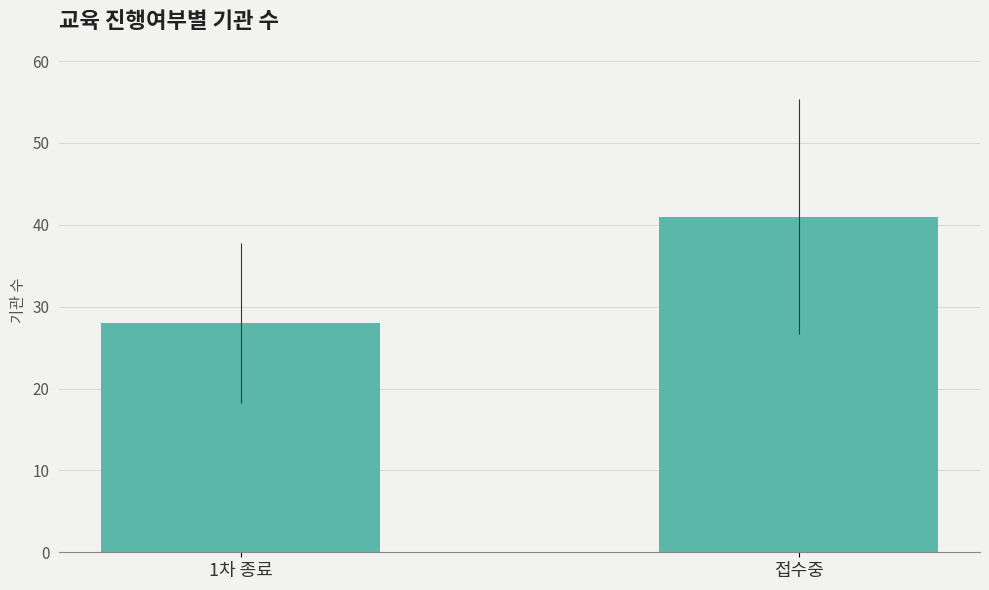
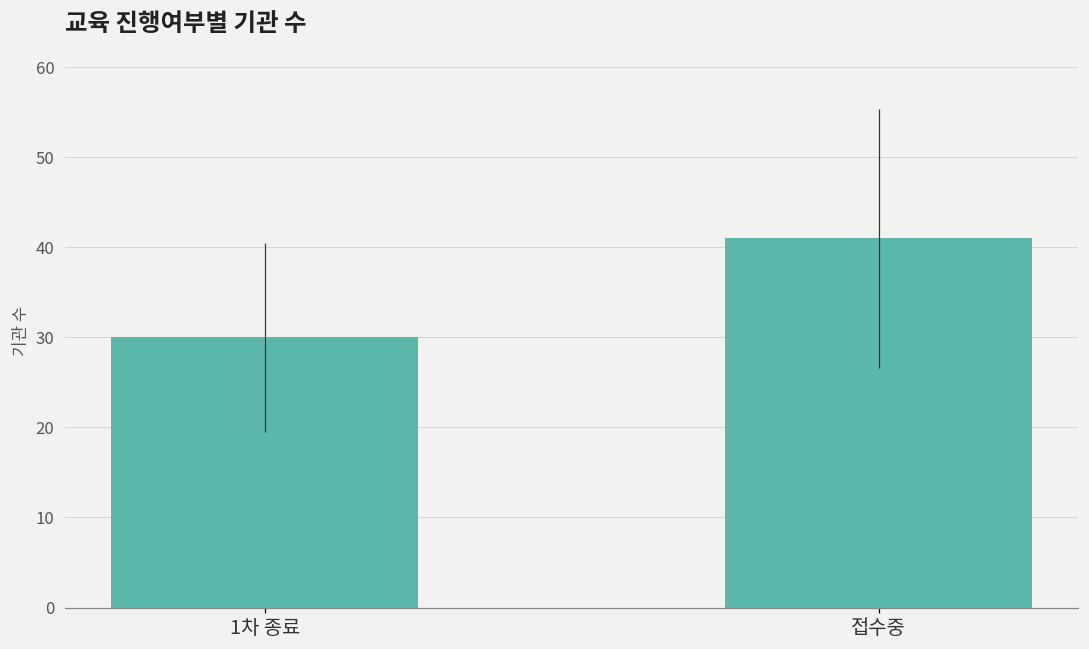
  {
-   "1차 종료": 28,
+   "1차 종료": 30,
    "접수중": 41
  }
